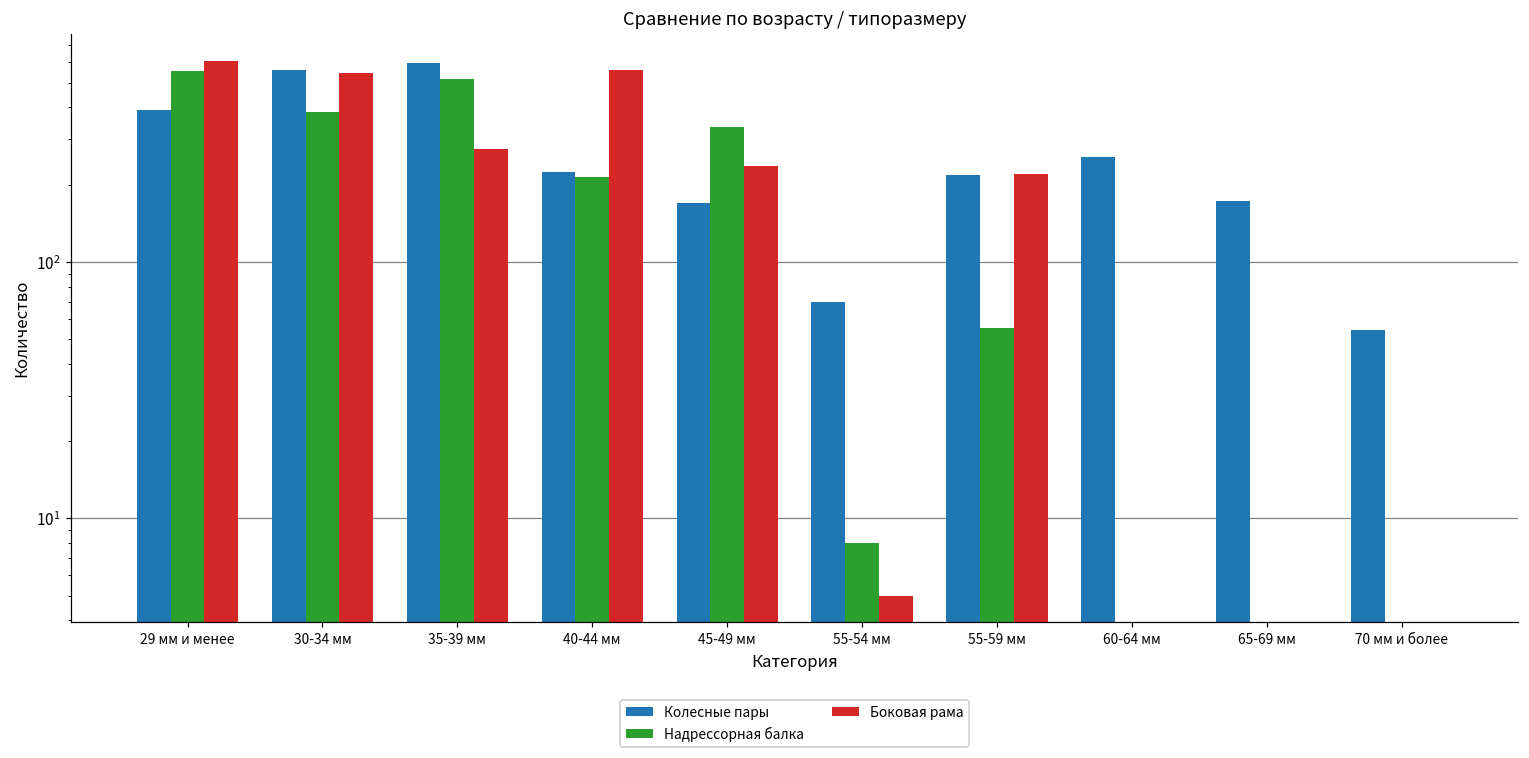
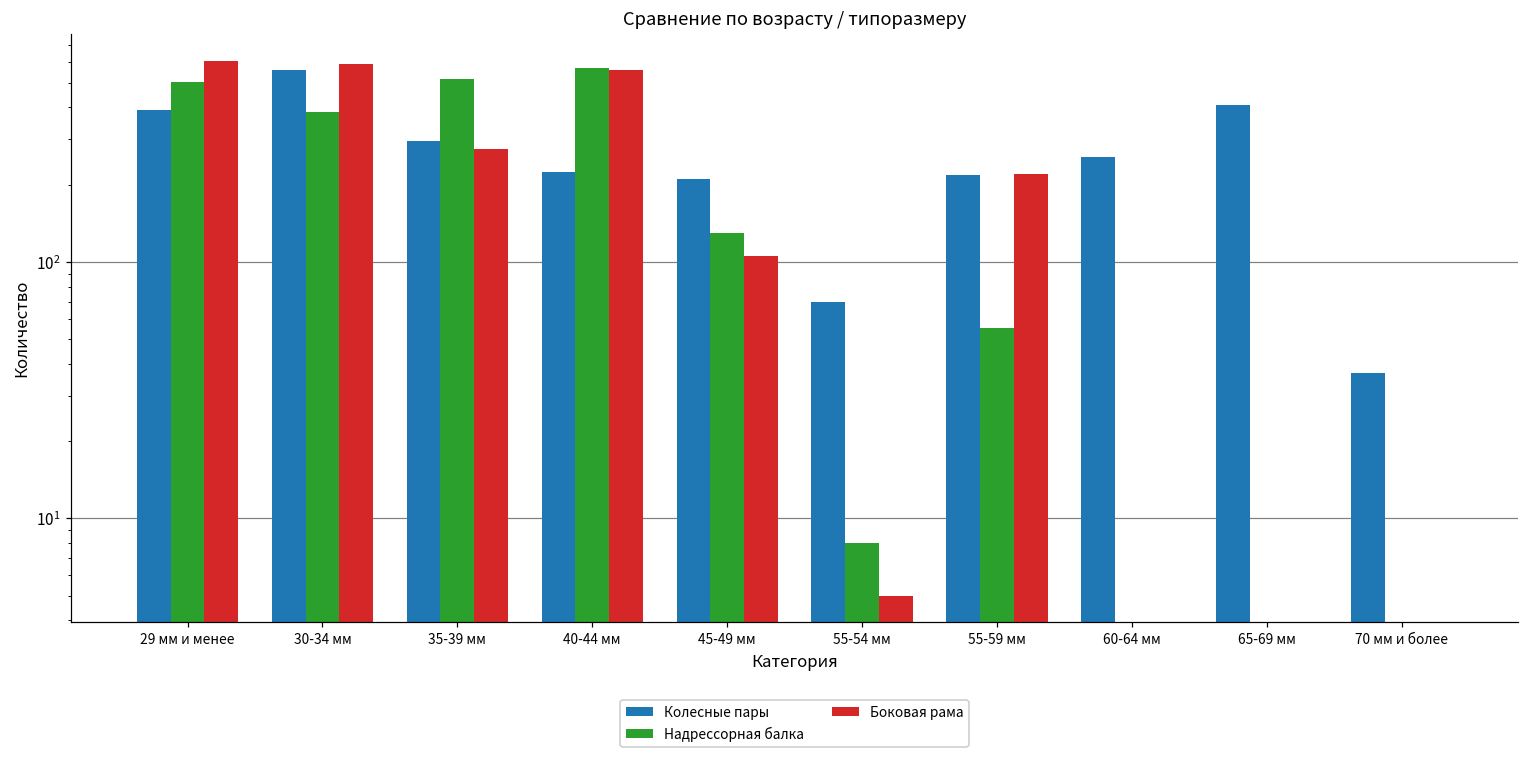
  {
    "Колесные пары": {
      "29 мм и менее": 390,
      "30-34 мм": 560,
-     "35-39 мм": 600,
+     "35-39 мм": 300,
      "40-44 мм": 220,
-     "45-49 мм": 170,
+     "45-49 мм": 210,
      "55-54 мм": 70,
      "55-59 мм": 220,
      "60-64 мм": 260,
-     "65-69 мм": 170,
-     "70 мм и более": 54
+     "65-69 мм": 410,
+     "70 мм и более": 37
    },
    "Надрессорная балка": {
-     "29 мм и менее": 550,
+     "29 мм и менее": 500,
      "30-34 мм": 390,
      "35-39 мм": 520,
-     "40-44 мм": 220,
-     "45-49 мм": 330,
+     "40-44 мм": 570,
+     "45-49 мм": 130,
      "55-54 мм": 8,
      "55-59 мм": 55
    },
    "Боковая рама": {
      "29 мм и менее": 610,
-     "30-34 мм": 540,
+     "30-34 мм": 590,
      "35-39 мм": 280,
      "40-44 мм": 560,
-     "45-49 мм": 240,
+     "45-49 мм": 110,
      "55-54 мм": 5,
      "55-59 мм": 220
    }
  }
